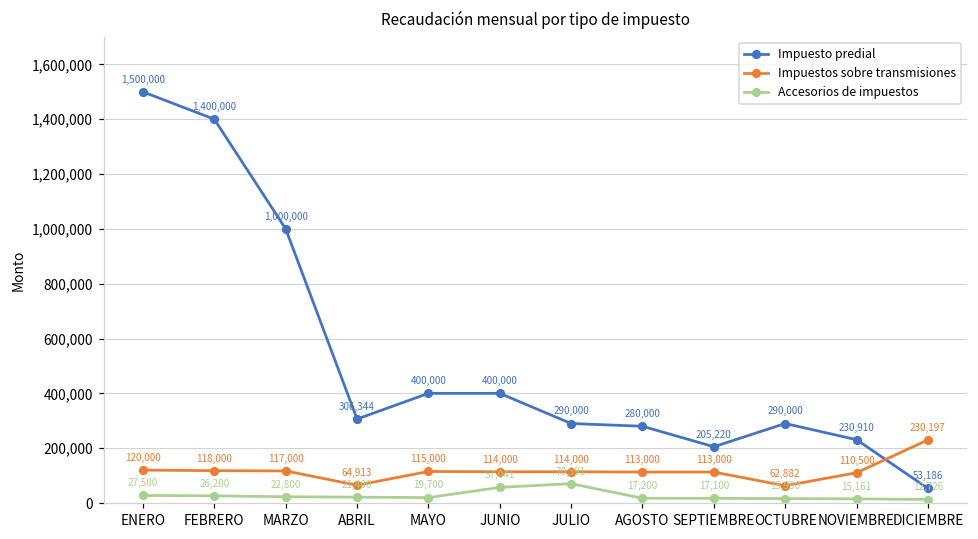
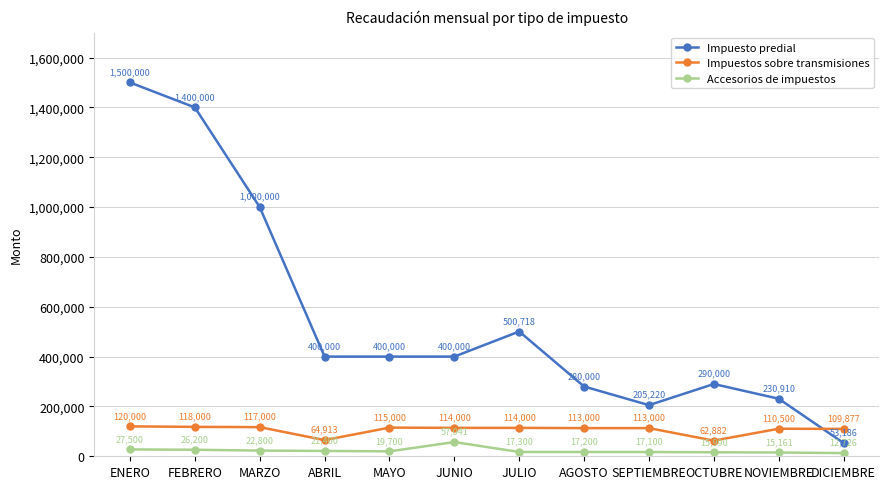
  {
    "Impuesto predial": {
      "ENERO": "1,500,000",
      "FEBRERO": "1,400,000",
      "MARZO": "1,000,000",
-     "ABRIL": "306,344",
+     "ABRIL": "400,000",
      "MAYO": "400,000",
      "JUNIO": "400,000",
-     "JULIO": "290,000",
+     "JULIO": "500,718",
      "AGOSTO": "280,000",
      "SEPTIEMBRE": "205,220",
      "OCTUBRE": "290,000",
      "NOVIEMBRE": "230,910",
      "DICIEMBRE": "53,186"
    },
    "Impuestos sobre transmisiones": {
      "ENERO": "120,000",
      "FEBRERO": "118,000",
      "MARZO": "117,000",
      "ABRIL": "64,913",
      "MAYO": "115,000",
      "JUNIO": "114,000",
      "JULIO": "114,000",
      "AGOSTO": "113,000",
      "SEPTIEMBRE": "113,000",
      "OCTUBRE": "62,882",
      "NOVIEMBRE": "110,500",
-     "DICIEMBRE": "230,197"
+     "DICIEMBRE": "109,877"
    },
    "Accesorios de impuestos": {
      "ENERO": "27,500",
      "FEBRERO": "26,200",
      "MARZO": "22,800",
      "MAYO": "19,700",
-     "JULIO": "70,591",
+     "JULIO": "17,300",
      "AGOSTO": "17,200",
      "SEPTIEMBRE": "17,100",
      "NOVIEMBRE": "15,161"
    }
  }
